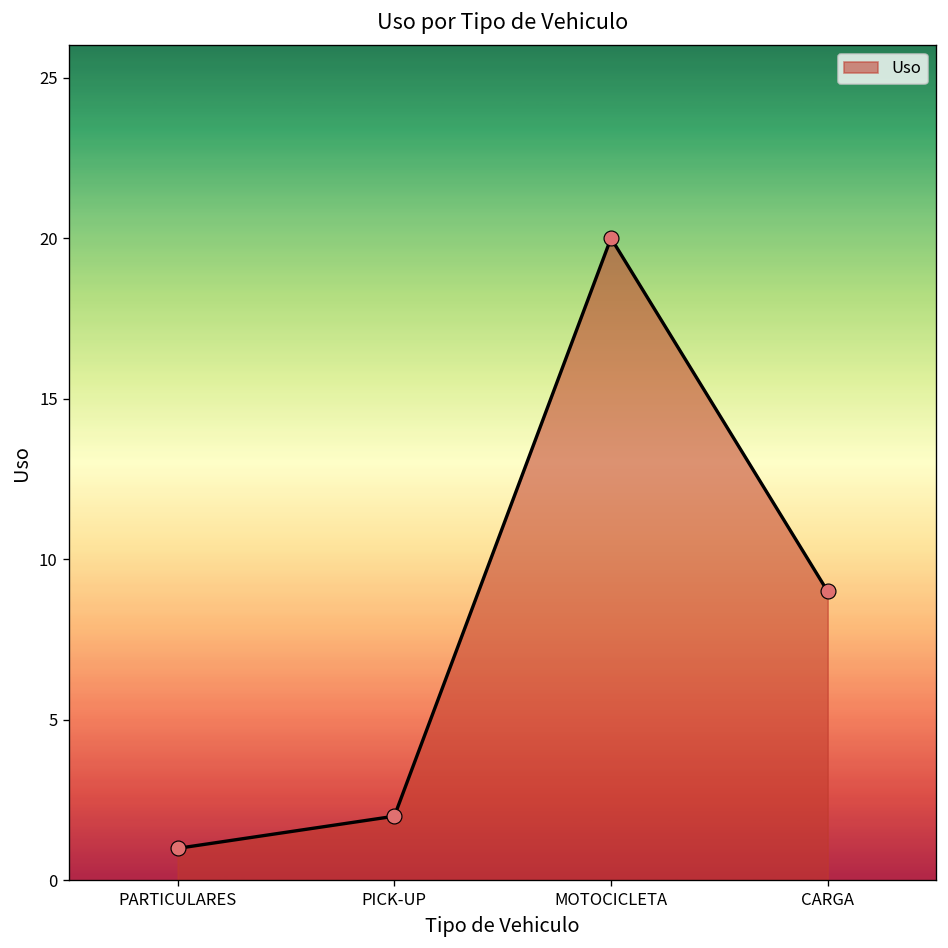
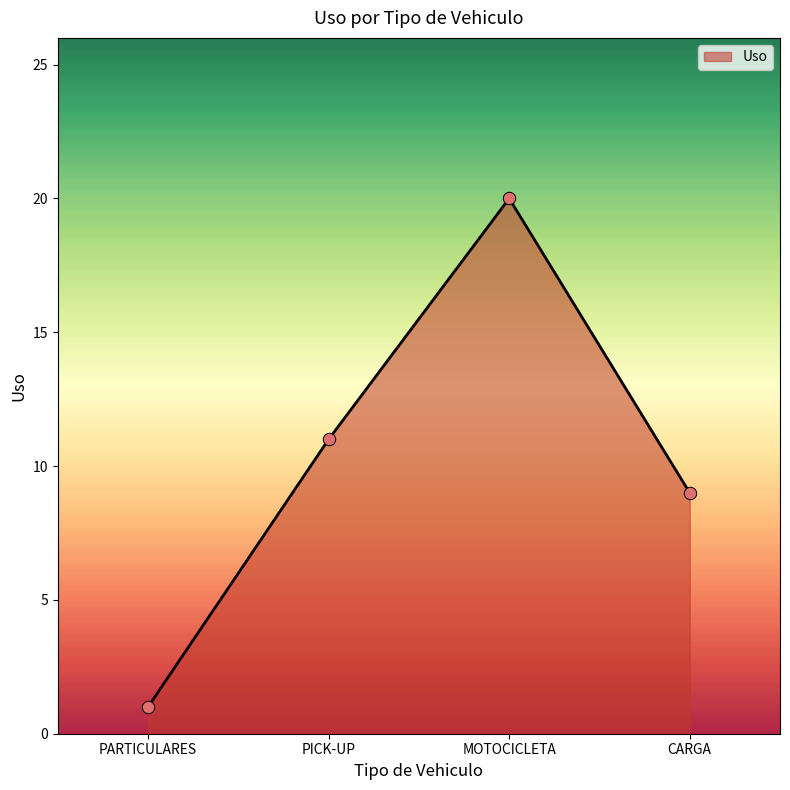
  {
    "PARTICULARES": 1,
-   "PICK-UP": 2,
+   "PICK-UP": 11,
    "MOTOCICLETA": 20,
    "CARGA": 9
  }
